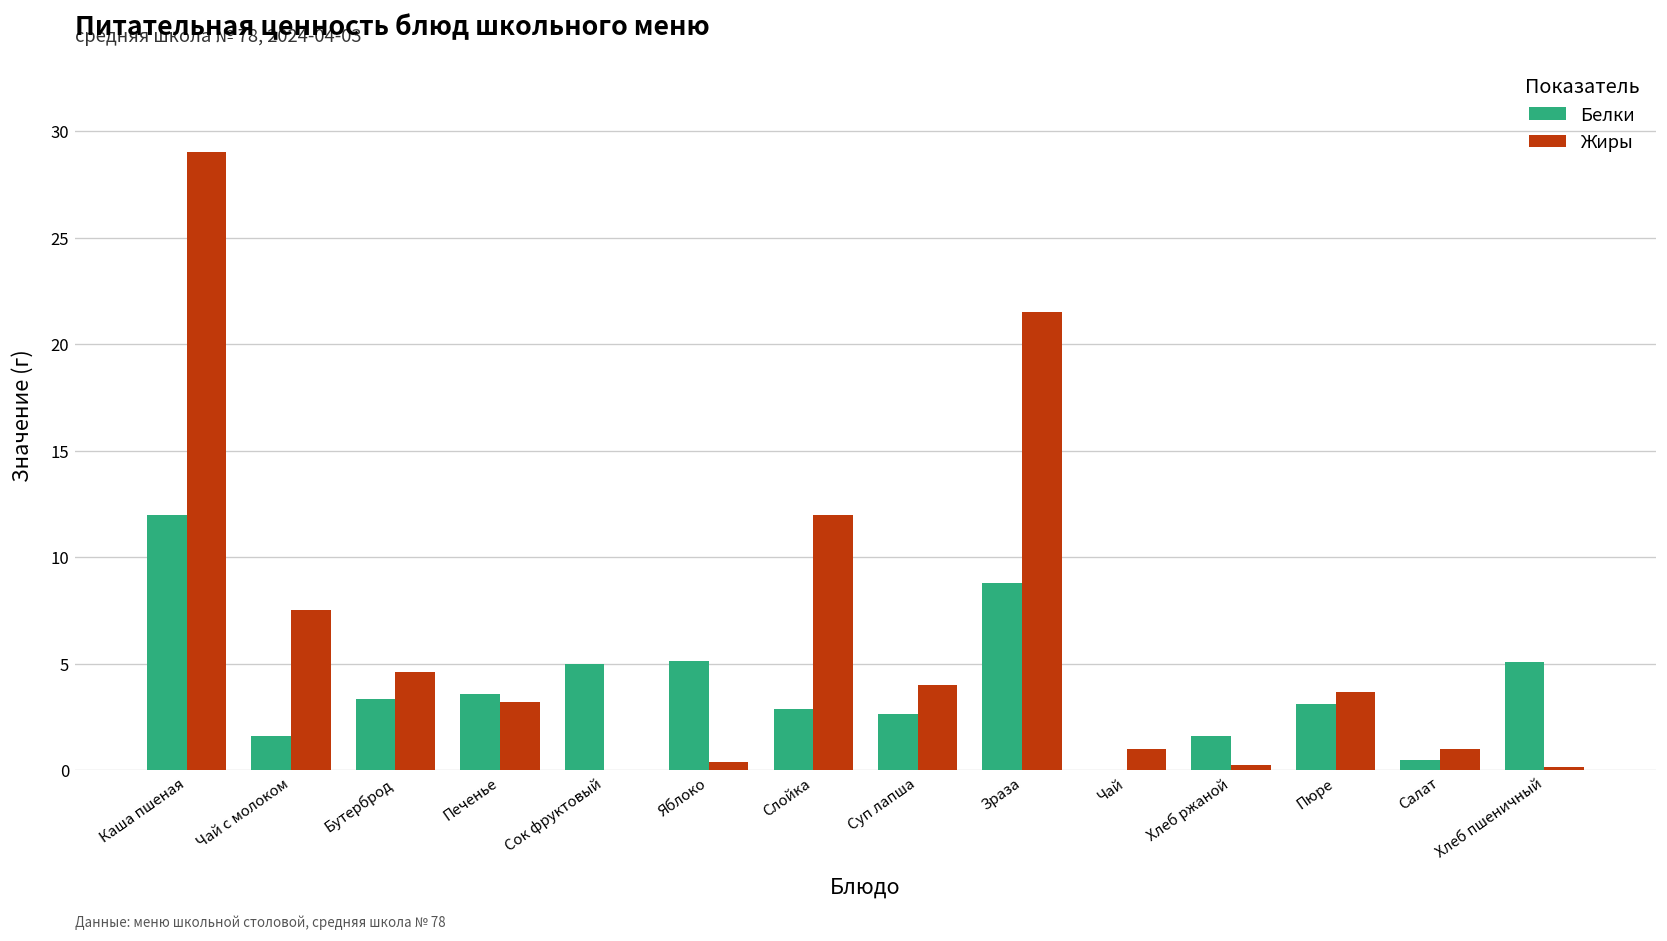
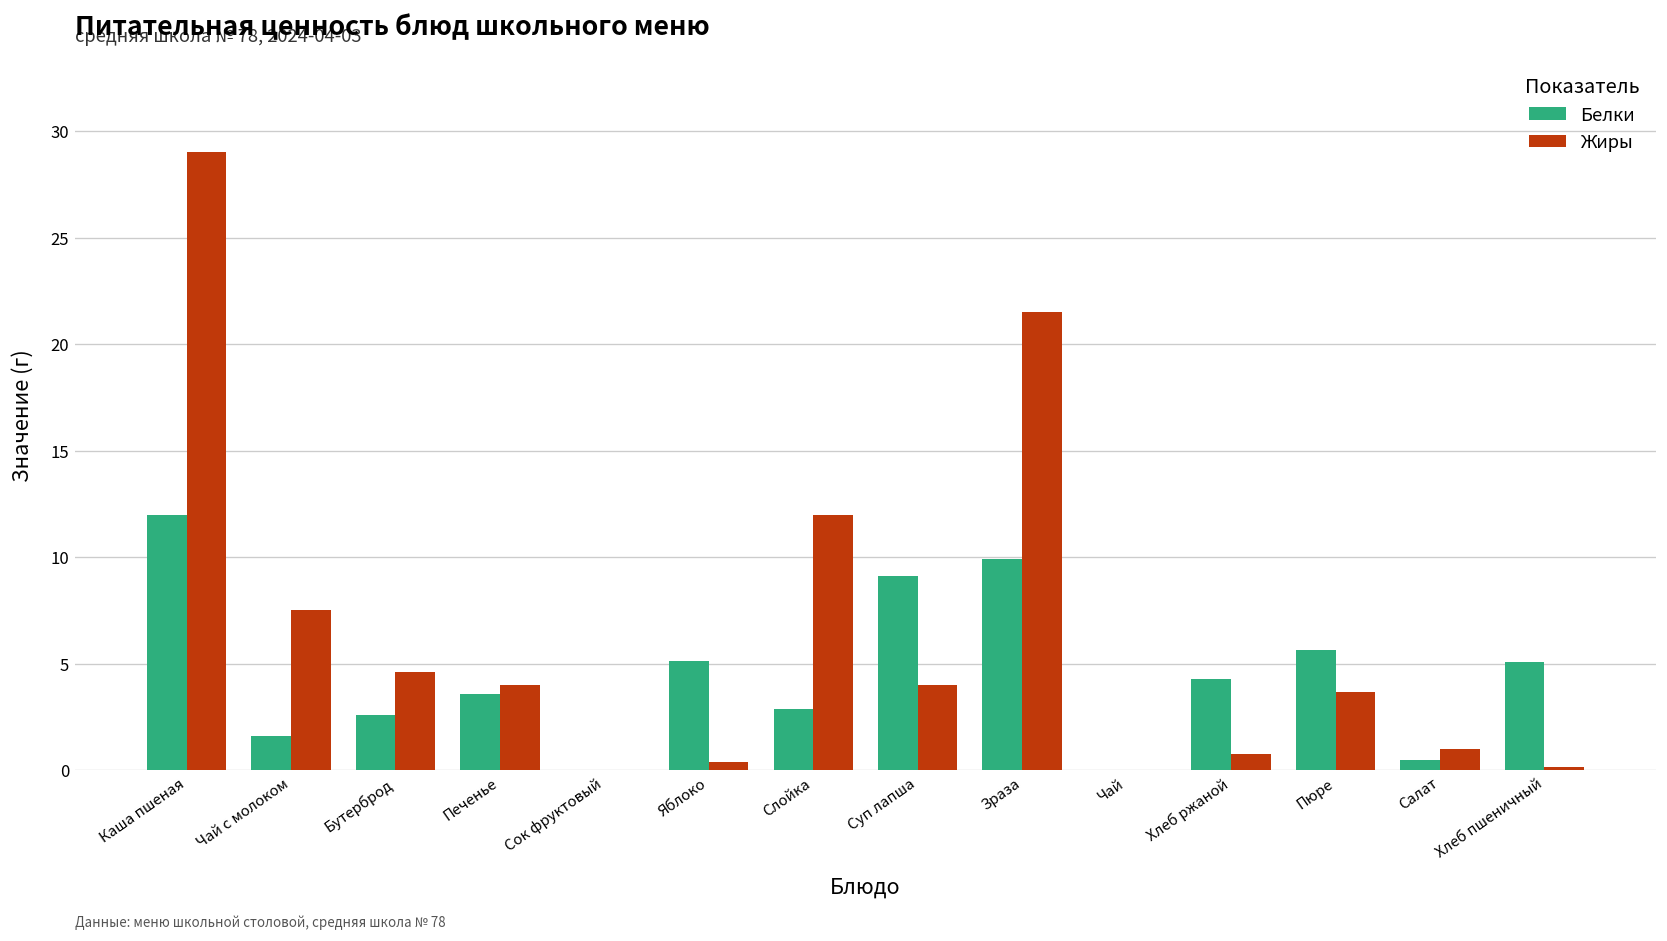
  {
    "Белки": {
      "Каша пшеная": 12.0,
      "Чай с молоком": 1.6,
-     "Бутерброд": 3.3,
+     "Бутерброд": 2.6,
      "Печенье": 3.6,
-     "Сок фруктовый": 5,
+     "Сок фруктовый": 0,
      "Яблоко": 5.1,
      "Слойка": 2.9,
-     "Суп лапша": 2.7,
-     "Зраза": 8.8,
-     "Хлеб ржаной": 1.6,
-     "Пюре": 3.1,
+     "Суп лапша": 9.1,
+     "Зраза": 9.9,
+     "Хлеб ржаной": 4.3,
+     "Пюре": 5.6,
      "Салат": 0.5,
      "Хлеб пшеничный": 5.1
    },
    "Жиры": {
      "Каша пшеная": 29.0,
      "Чай с молоком": 7.5,
      "Бутерброд": 4.6,
-     "Печенье": 3.2,
+     "Печенье": 4.0,
      "Сок фруктовый": 0.0,
      "Яблоко": 0.4,
      "Слойка": 12.0,
      "Суп лапша": 4.0,
      "Зраза": 21.5,
-     "Чай": 1,
-     "Хлеб ржаной": 0.2,
+     "Чай": 0,
+     "Хлеб ржаной": 0.8,
      "Пюре": 3.7,
      "Салат": 1.0
    }
  }
